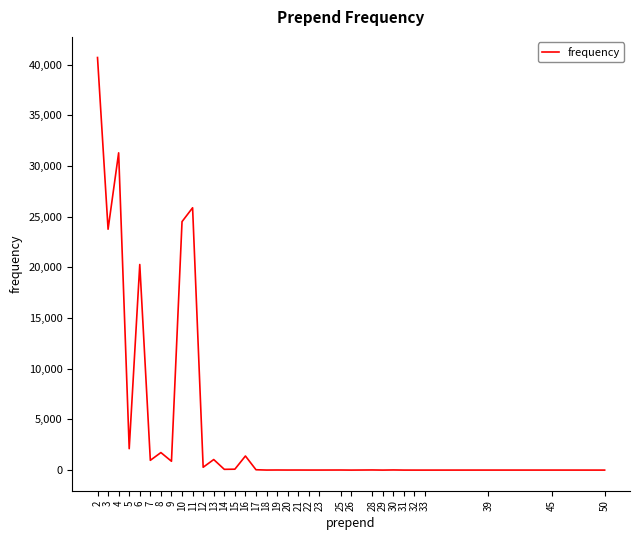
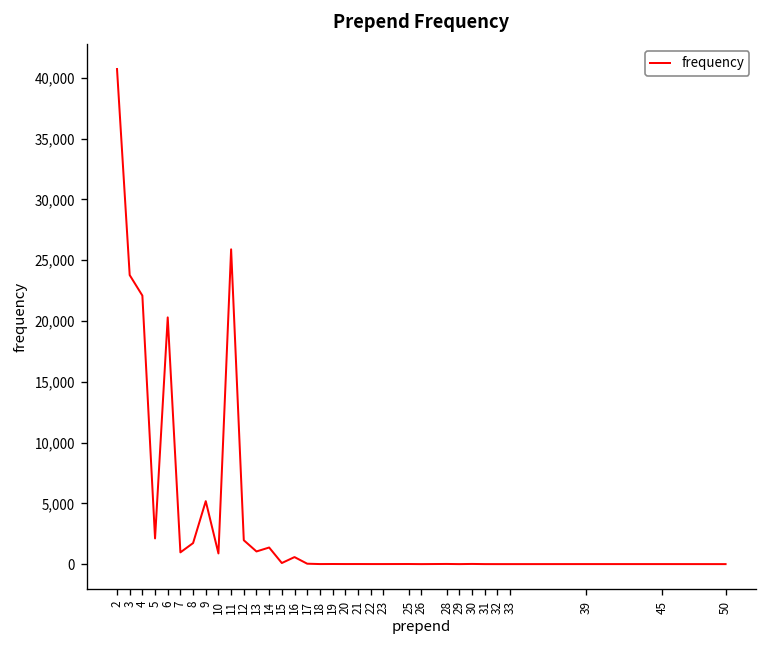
  {
    "2": "40,700",
    "3": "23,800",
-   "4": "31,300",
+   "4": "22,100",
    "5": "2,100",
    "6": "20,300",
    "7": "1,000",
    "8": "1,700",
-   "9": "900",
-   "10": "24,500",
+   "9": "5,200",
+   "10": "900",
    "11": "25,900",
-   "12": "300",
+   "12": "2,000",
    "13": "1,000",
-   "14": "100",
+   "14": "1,400",
    "15": "100",
-   "16": "1,400",
+   "16": "600",
    "17": "0",
    "18": "0",
    "19": "0",
    "20": "0",
    "21": "0",
    "22": "0",
    "23": "0",
    "25": "0",
    "26": "0",
    "28": "0",
    "29": "0",
    "30": "0",
    "31": "0",
    "32": "0",
    "33": "0",
    "39": "0",
    "45": "0",
    "50": "0"
  }
